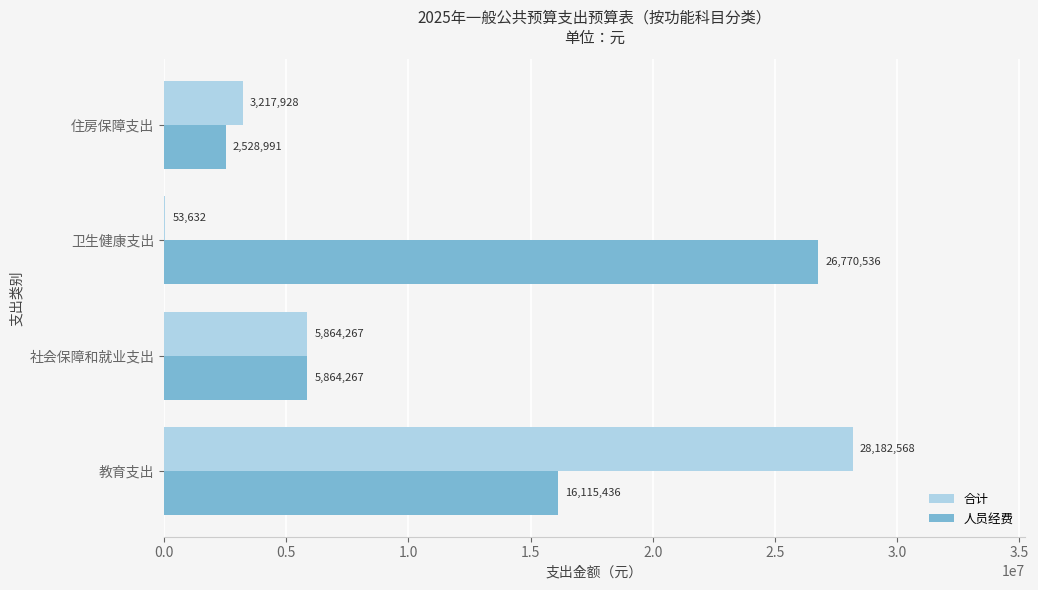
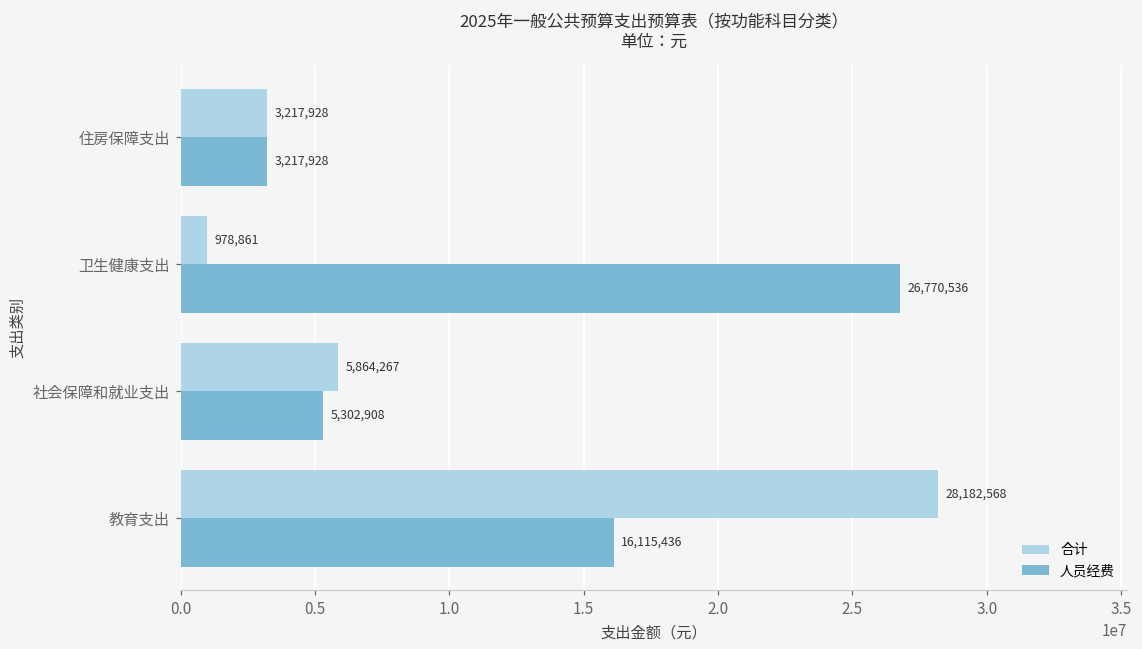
  {
    "合计": {
      "住房保障支出": "3,217,928",
-     "卫生健康支出": "53,632",
+     "卫生健康支出": "978,861",
      "社会保障和就业支出": "5,864,267",
      "教育支出": "28,182,568"
    },
    "人员经费": {
-     "住房保障支出": "2,528,991",
+     "住房保障支出": "3,217,928",
      "卫生健康支出": "26,770,536",
-     "社会保障和就业支出": "5,864,267",
+     "社会保障和就业支出": "5,302,908",
      "教育支出": "16,115,436"
    }
  }
